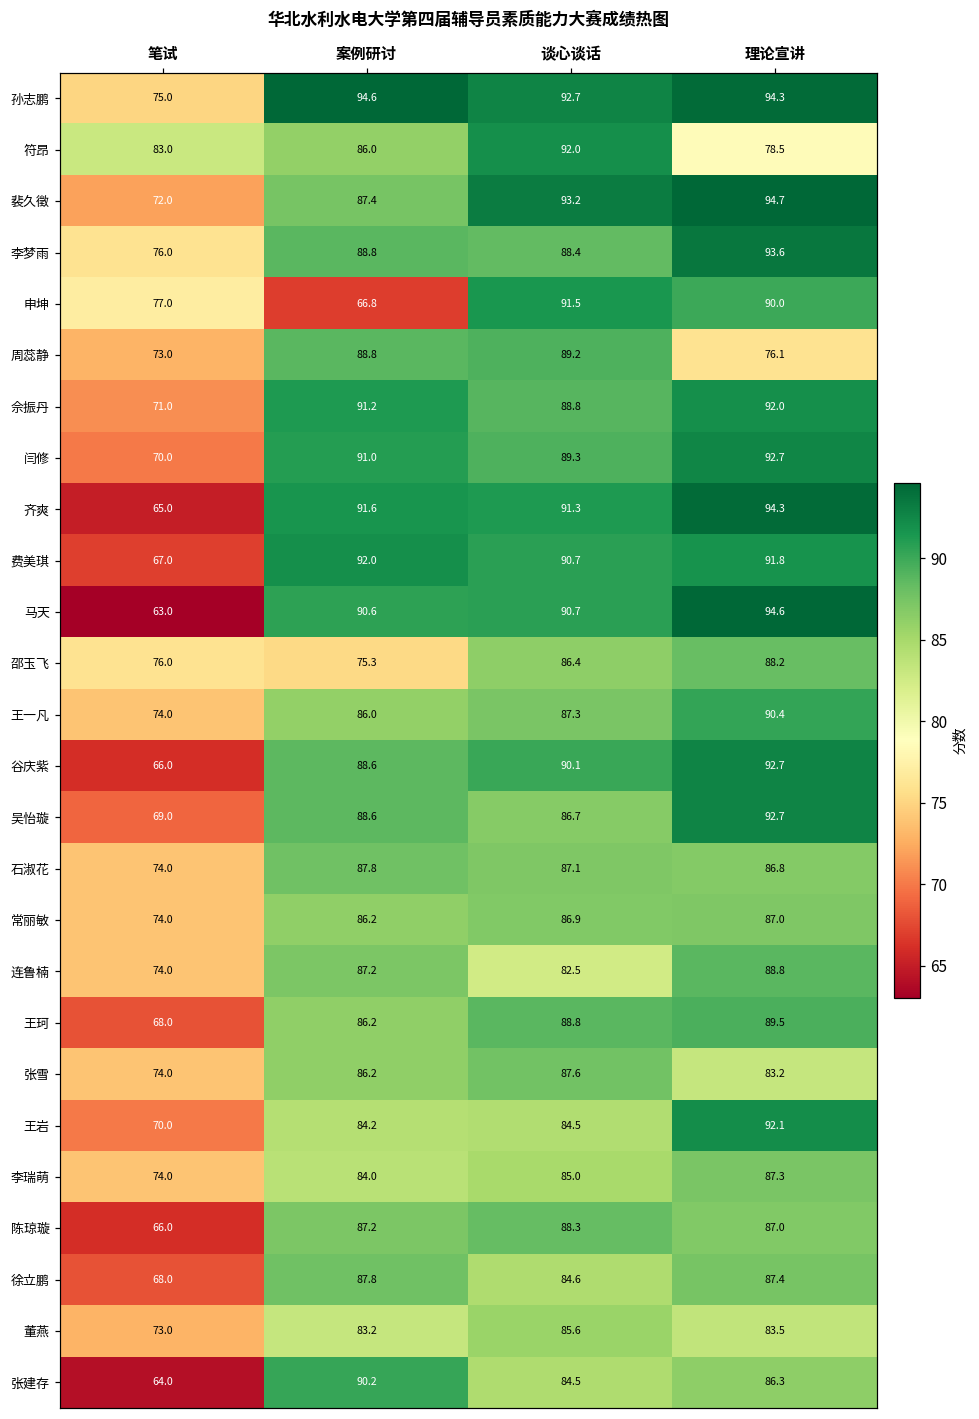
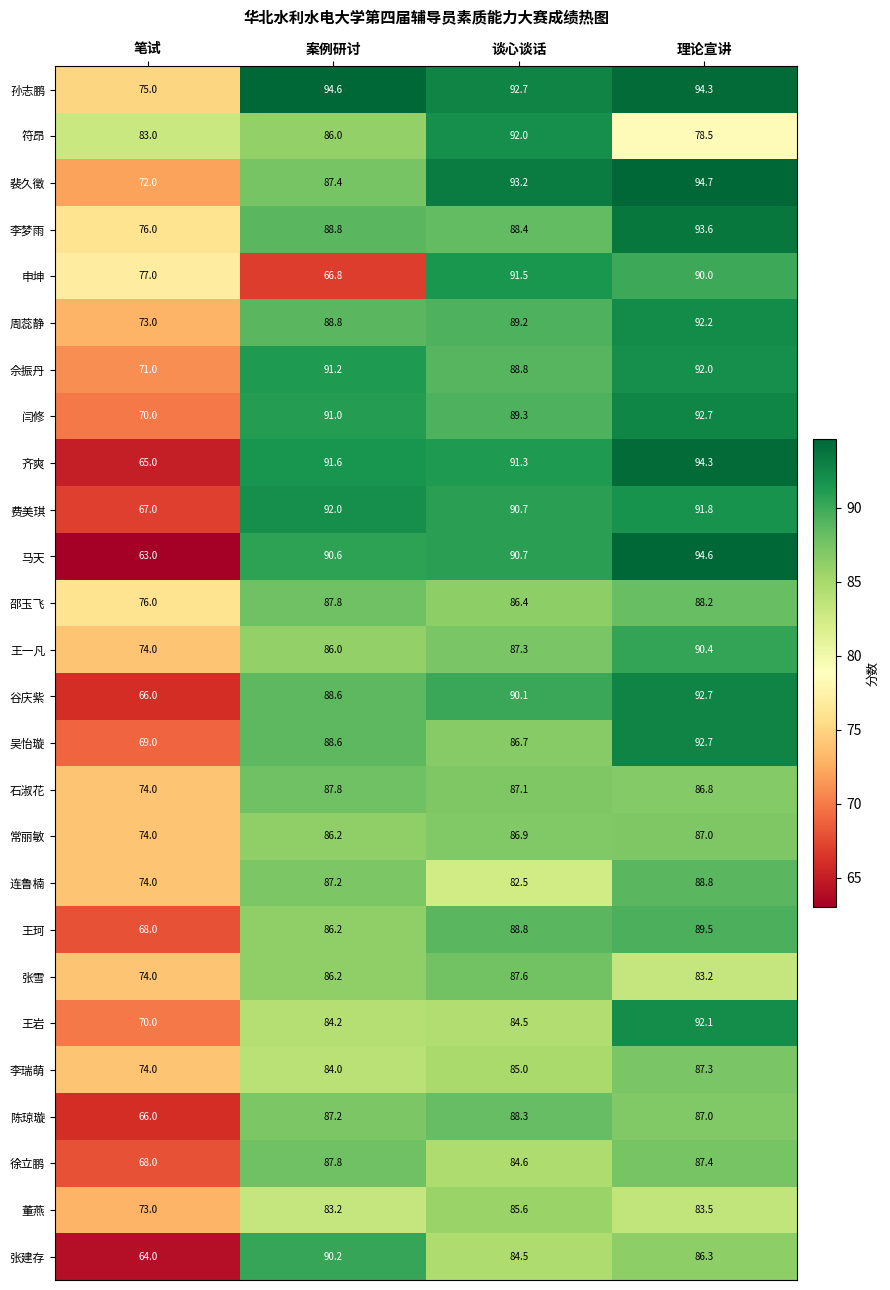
  {
    "孙志鹏": {
      "笔试": 75.0,
      "案例研讨": 94.6,
      "谈心谈话": 92.7,
      "理论宣讲": 94.3
    },
    "符昂": {
      "笔试": 83.0,
      "案例研讨": 86.0,
      "谈心谈话": 92.0,
      "理论宣讲": 78.5
    },
    "裴久徵": {
      "笔试": 72.0,
      "案例研讨": 87.4,
      "谈心谈话": 93.2,
      "理论宣讲": 94.7
    },
    "李梦雨": {
      "笔试": 76.0,
      "案例研讨": 88.8,
      "谈心谈话": 88.4,
      "理论宣讲": 93.6
    },
    "申坤": {
      "笔试": 77.0,
      "案例研讨": 66.8,
      "谈心谈话": 91.5,
      "理论宣讲": 90.0
    },
    "周蕊静": {
      "笔试": 73.0,
      "案例研讨": 88.8,
      "谈心谈话": 89.2,
-     "理论宣讲": 76.1
+     "理论宣讲": 92.2
    },
    "佘振丹": {
      "笔试": 71.0,
      "案例研讨": 91.2,
      "谈心谈话": 88.8,
      "理论宣讲": 92.0
    },
    "闫修": {
      "笔试": 70.0,
      "案例研讨": 91.0,
      "谈心谈话": 89.3,
      "理论宣讲": 92.7
    },
    "齐爽": {
      "笔试": 65.0,
      "案例研讨": 91.6,
      "谈心谈话": 91.3,
      "理论宣讲": 94.3
    },
    "费美琪": {
      "笔试": 67.0,
      "案例研讨": 92.0,
      "谈心谈话": 90.7,
      "理论宣讲": 91.8
    },
    "马天": {
      "笔试": 63.0,
      "案例研讨": 90.6,
      "谈心谈话": 90.7,
      "理论宣讲": 94.6
    },
    "邵玉飞": {
      "笔试": 76.0,
-     "案例研讨": 75.3,
+     "案例研讨": 87.8,
      "谈心谈话": 86.4,
      "理论宣讲": 88.2
    },
    "王一凡": {
      "笔试": 74.0,
      "案例研讨": 86.0,
      "谈心谈话": 87.3,
      "理论宣讲": 90.4
    },
    "谷庆紫": {
      "笔试": 66.0,
      "案例研讨": 88.6,
      "谈心谈话": 90.1,
      "理论宣讲": 92.7
    },
    "吴怡璇": {
      "笔试": 69.0,
      "案例研讨": 88.6,
      "谈心谈话": 86.7,
      "理论宣讲": 92.7
    },
    "石淑花": {
      "笔试": 74.0,
      "案例研讨": 87.8,
      "谈心谈话": 87.1,
      "理论宣讲": 86.8
    },
    "常丽敏": {
      "笔试": 74.0,
      "案例研讨": 86.2,
      "谈心谈话": 86.9,
      "理论宣讲": 87.0
    },
    "连鲁楠": {
      "笔试": 74.0,
      "案例研讨": 87.2,
      "谈心谈话": 82.5,
      "理论宣讲": 88.8
    },
    "王珂": {
      "笔试": 68.0,
      "案例研讨": 86.2,
      "谈心谈话": 88.8,
      "理论宣讲": 89.5
    },
    "张雪": {
      "笔试": 74.0,
      "案例研讨": 86.2,
      "谈心谈话": 87.6,
      "理论宣讲": 83.2
    },
    "王岩": {
      "笔试": 70.0,
      "案例研讨": 84.2,
      "谈心谈话": 84.5,
      "理论宣讲": 92.1
    },
    "李瑞萌": {
      "笔试": 74.0,
      "案例研讨": 84.0,
      "谈心谈话": 85.0,
      "理论宣讲": 87.3
    },
    "陈琼璇": {
      "笔试": 66.0,
      "案例研讨": 87.2,
      "谈心谈话": 88.3,
      "理论宣讲": 87.0
    },
    "徐立鹏": {
      "笔试": 68.0,
      "案例研讨": 87.8,
      "谈心谈话": 84.6,
      "理论宣讲": 87.4
    },
    "董燕": {
      "笔试": 73.0,
      "案例研讨": 83.2,
      "谈心谈话": 85.6,
      "理论宣讲": 83.5
    },
    "张建存": {
      "笔试": 64.0,
      "案例研讨": 90.2,
      "谈心谈话": 84.5,
      "理论宣讲": 86.3
    }
  }
